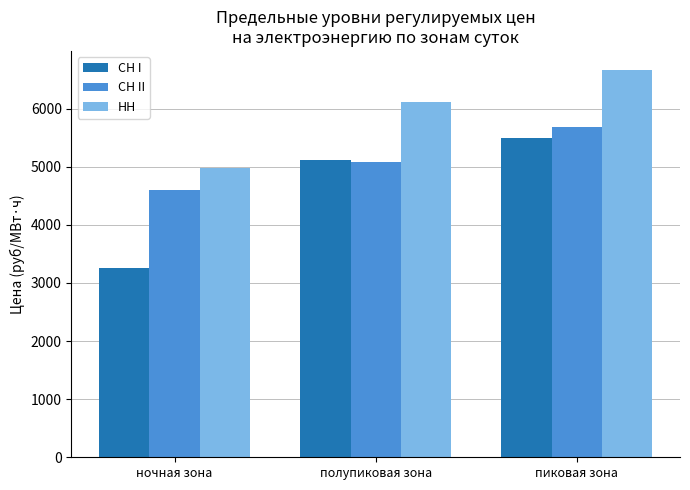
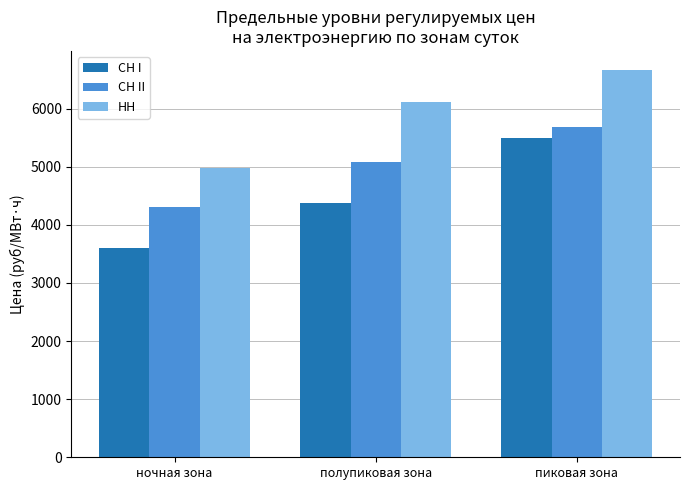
  {
    "СН I": {
-     "ночная зона": 3300,
-     "полупиковая зона": 5100,
+     "ночная зона": 3600,
+     "полупиковая зона": 4400,
      "пиковая зона": 5500
    },
    "СН II": {
-     "ночная зона": 4600,
+     "ночная зона": 4300,
      "полупиковая зона": 5100,
      "пиковая зона": 5700
    },
    "НН": {
      "ночная зона": 5000,
      "полупиковая зона": 6100,
      "пиковая зона": 6700
    }
  }
